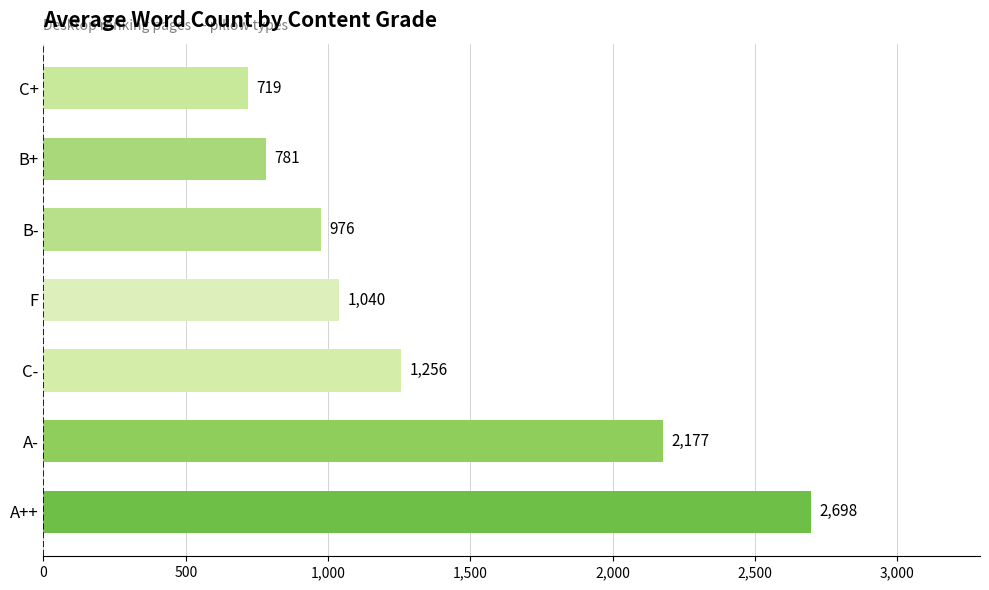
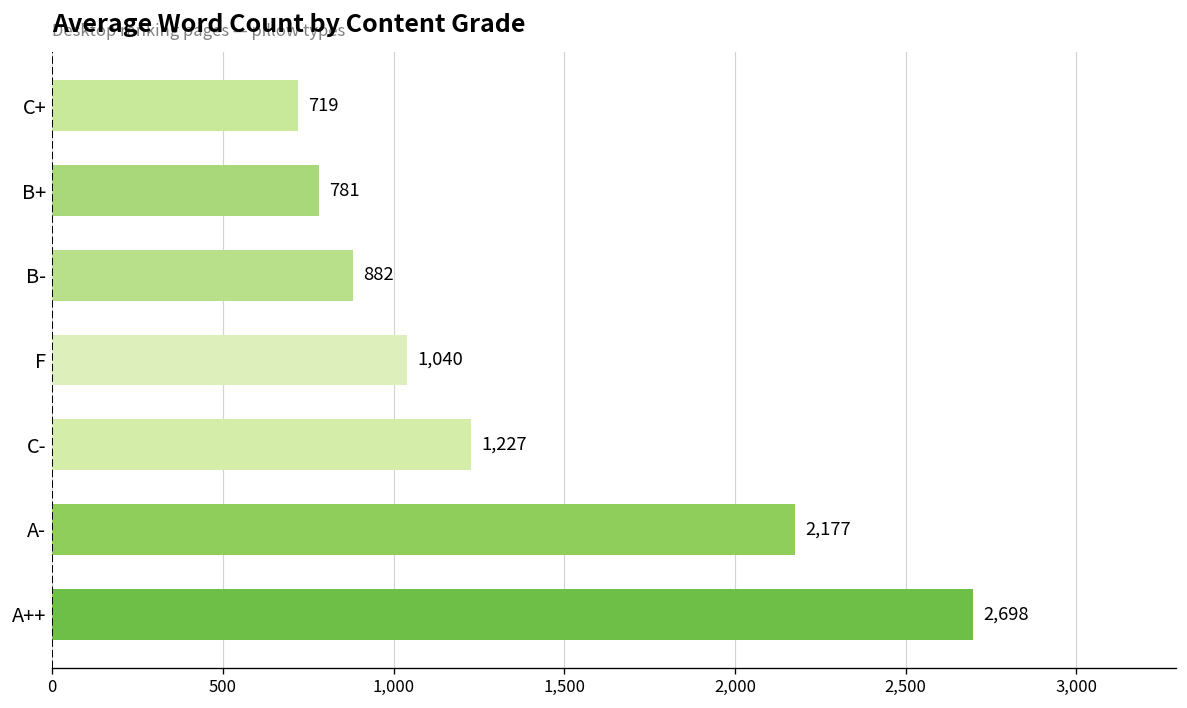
  {
    "C+": "719",
    "B+": "781",
-   "B-": "976",
+   "B-": "882",
    "F": "1,040",
-   "C-": "1,256",
+   "C-": "1,227",
    "A-": "2,177",
    "A++": "2,698"
  }
